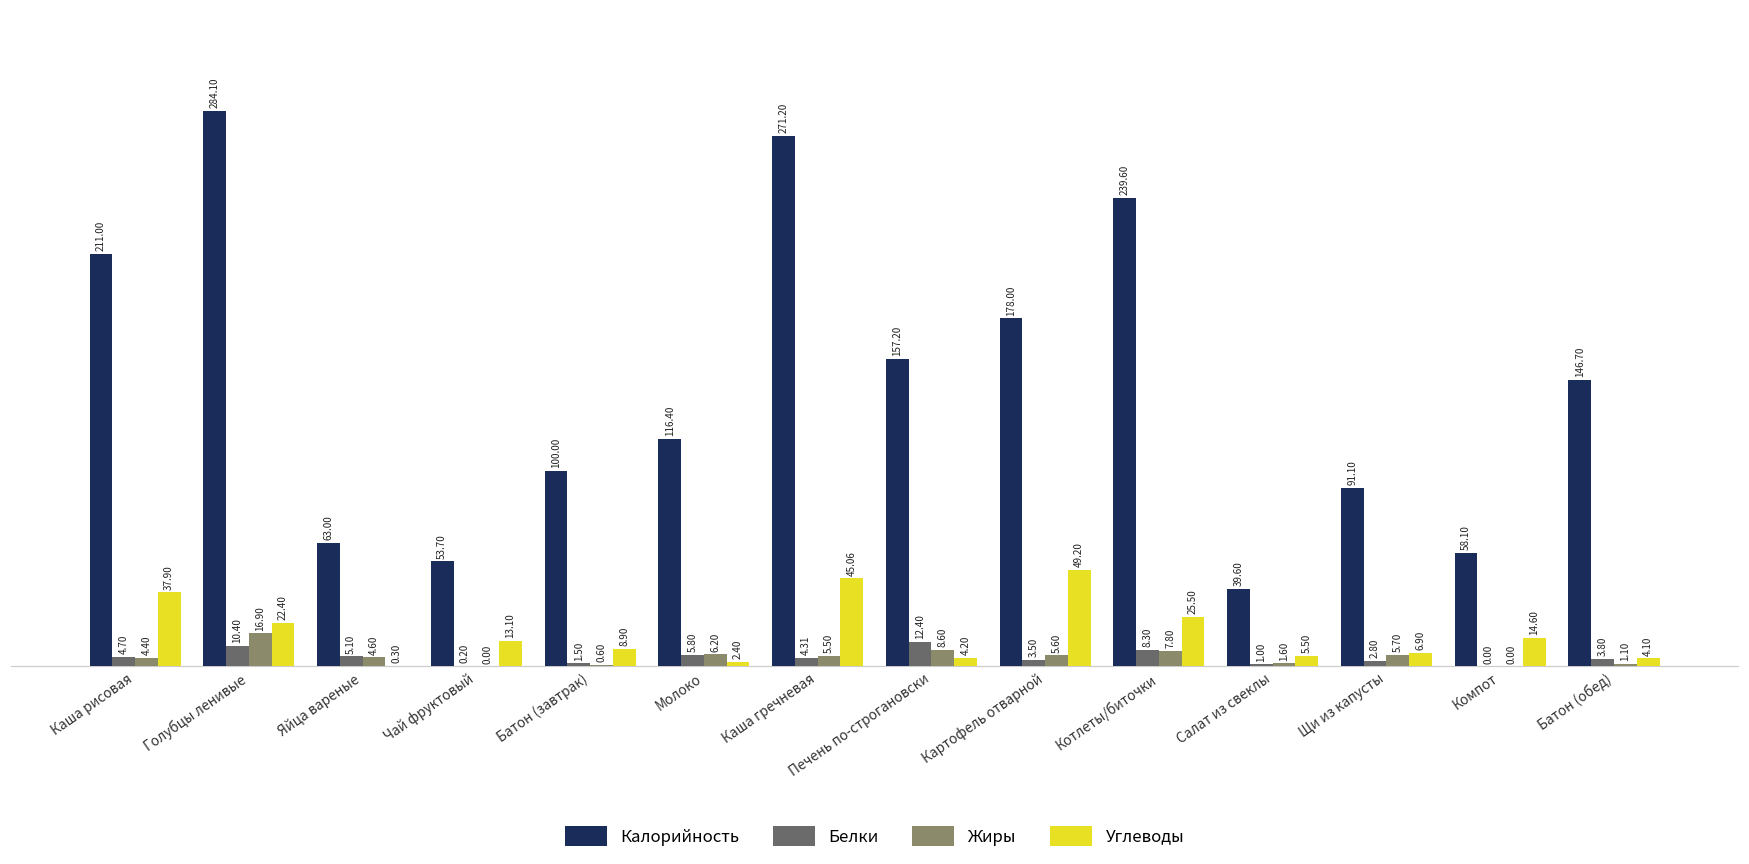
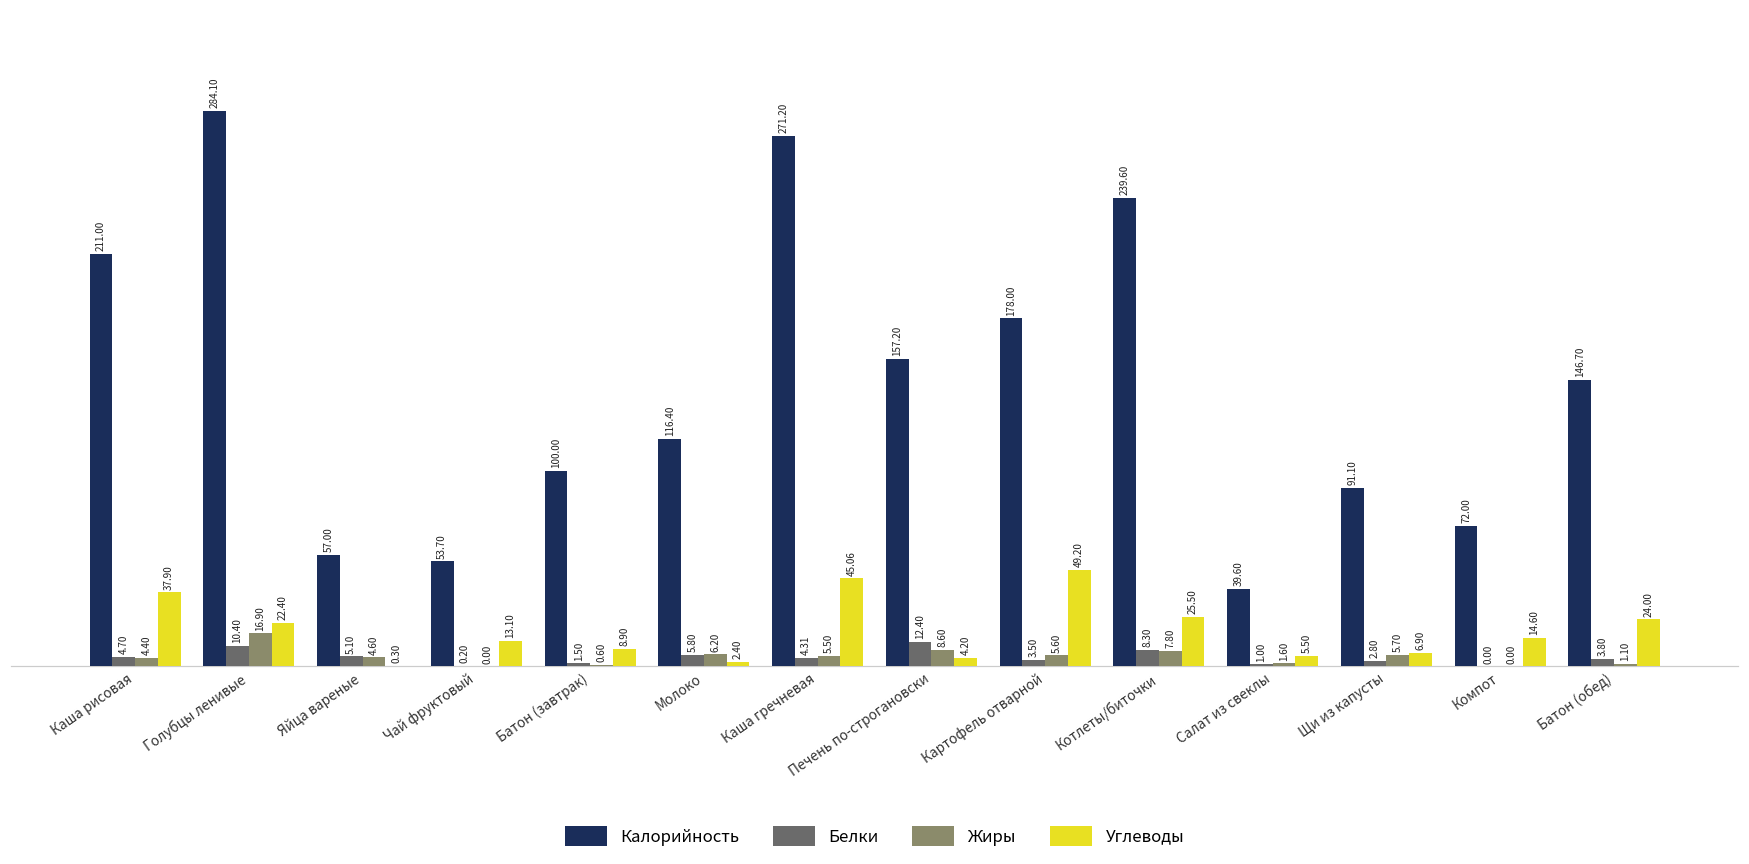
  {
    "Калорийность": {
      "Каша рисовая": 211.00,
      "Голубцы ленивые": 284.10,
-     "Яйца вареные": 63.00,
+     "Яйца вареные": 57.00,
      "Чай фруктовый": 53.70,
      "Батон (завтрак)": 100.00,
      "Молоко": 116.40,
      "Каша гречневая": 271.20,
      "Печень по-строгановски": 157.20,
      "Картофель отварной": 178.00,
      "Котлеты/биточки": 239.60,
      "Салат из свеклы": 39.60,
      "Щи из капусты": 91.10,
-     "Компот": 58.10,
+     "Компот": 72.00,
      "Батон (обед)": 146.70
    },
    "Углеводы": {
      "Каша рисовая": 37.90,
      "Голубцы ленивые": 22.40,
      "Яйца вареные": 0.30,
      "Чай фруктовый": 13.10,
      "Батон (завтрак)": 8.90,
      "Молоко": 2.40,
      "Каша гречневая": 45.06,
      "Печень по-строгановски": 4.20,
      "Картофель отварной": 49.20,
      "Котлеты/биточки": 25.50,
      "Салат из свеклы": 5.50,
      "Щи из капусты": 6.90,
      "Компот": 14.60,
-     "Батон (обед)": 4.10
+     "Батон (обед)": 24.00
    }
  }
